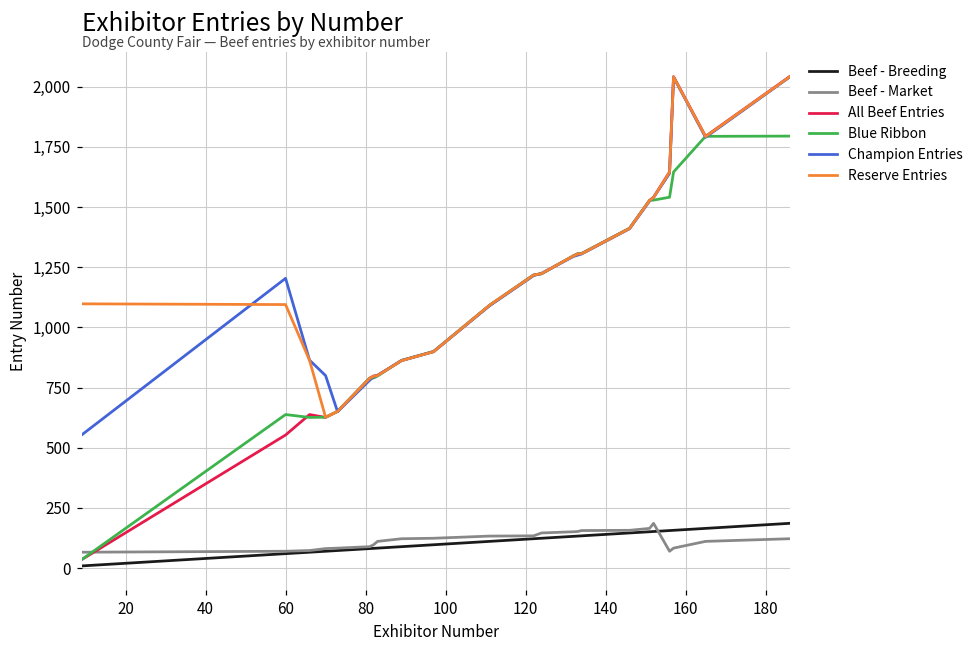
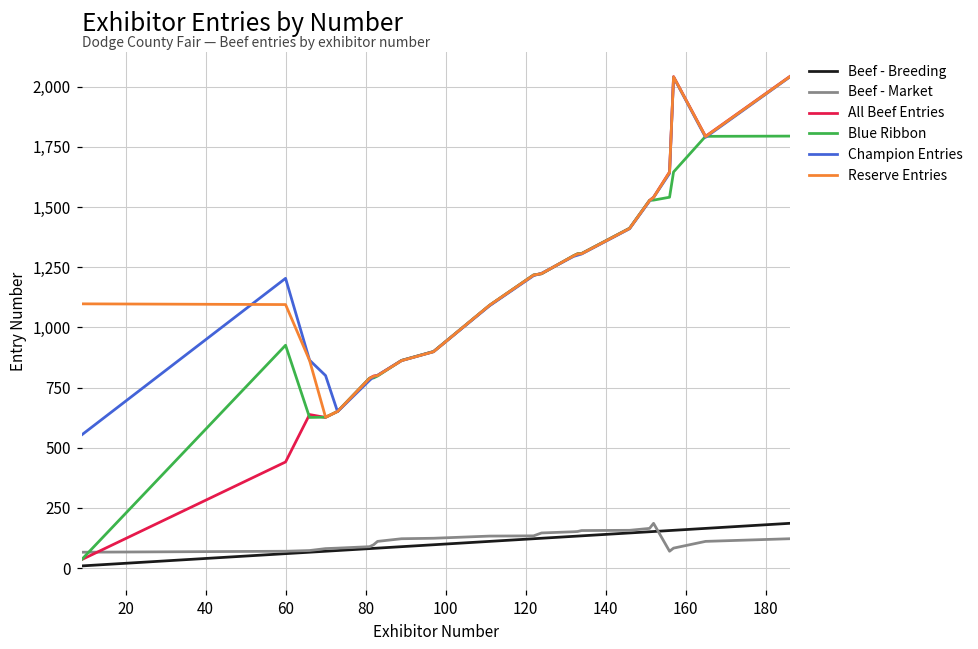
  {
    "All Beef Entries": {
-     "60": "550"
+     "60": "440"
    },
    "Blue Ribbon": {
-     "60": "640"
+     "60": "930"
    },
    "Champion Entries": {
      "60": "1,200"
    },
    "Reserve Entries": {
      "60": "1,100"
    }
  }
